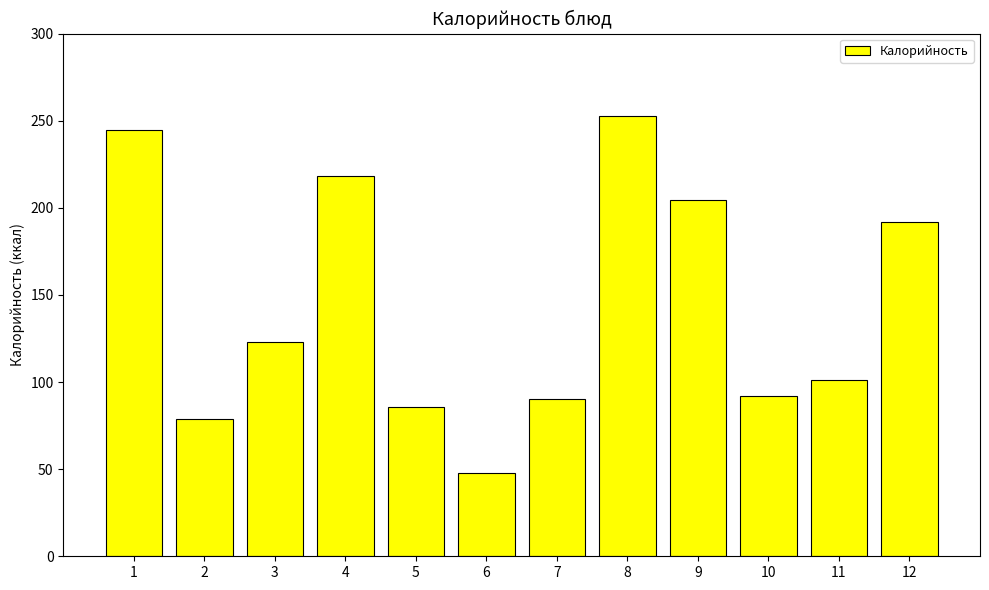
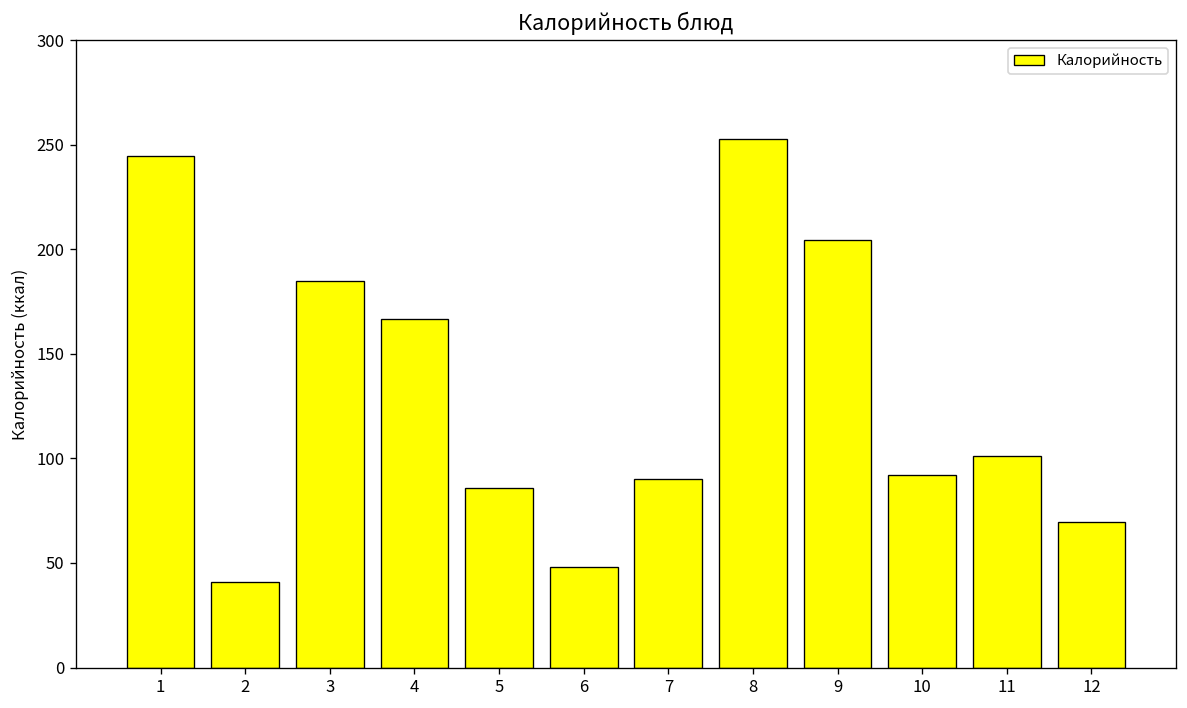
  {
    "1": 245,
-   "2": 79,
-   "3": 123,
-   "4": 218,
+   "2": 41,
+   "3": 185,
+   "4": 167,
    "5": 86,
    "6": 48,
    "7": 90,
    "8": 253,
    "9": 205,
    "10": 92,
    "11": 101,
-   "12": 192
+   "12": 70
  }
